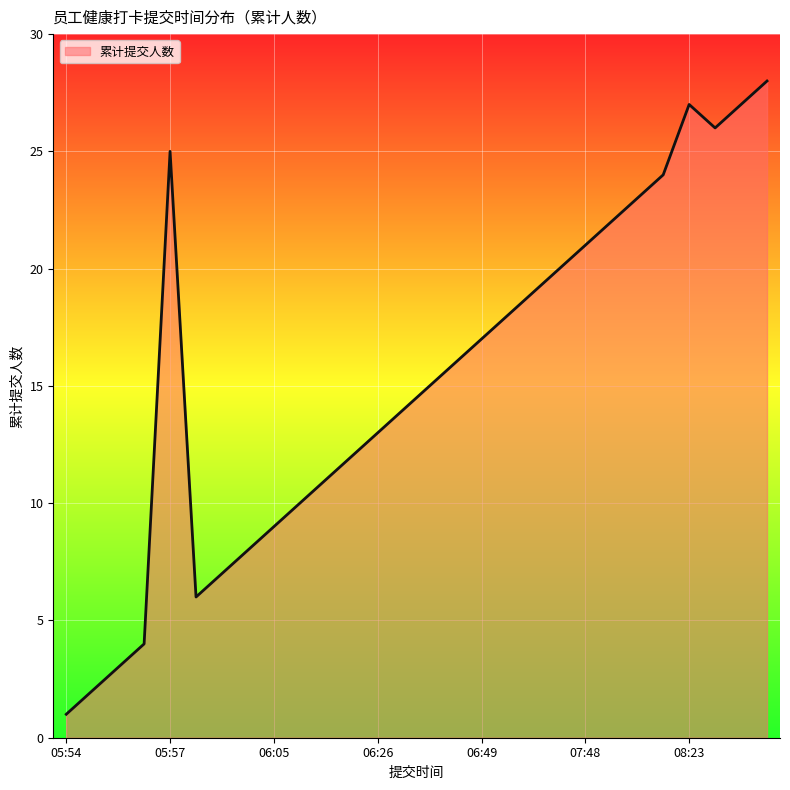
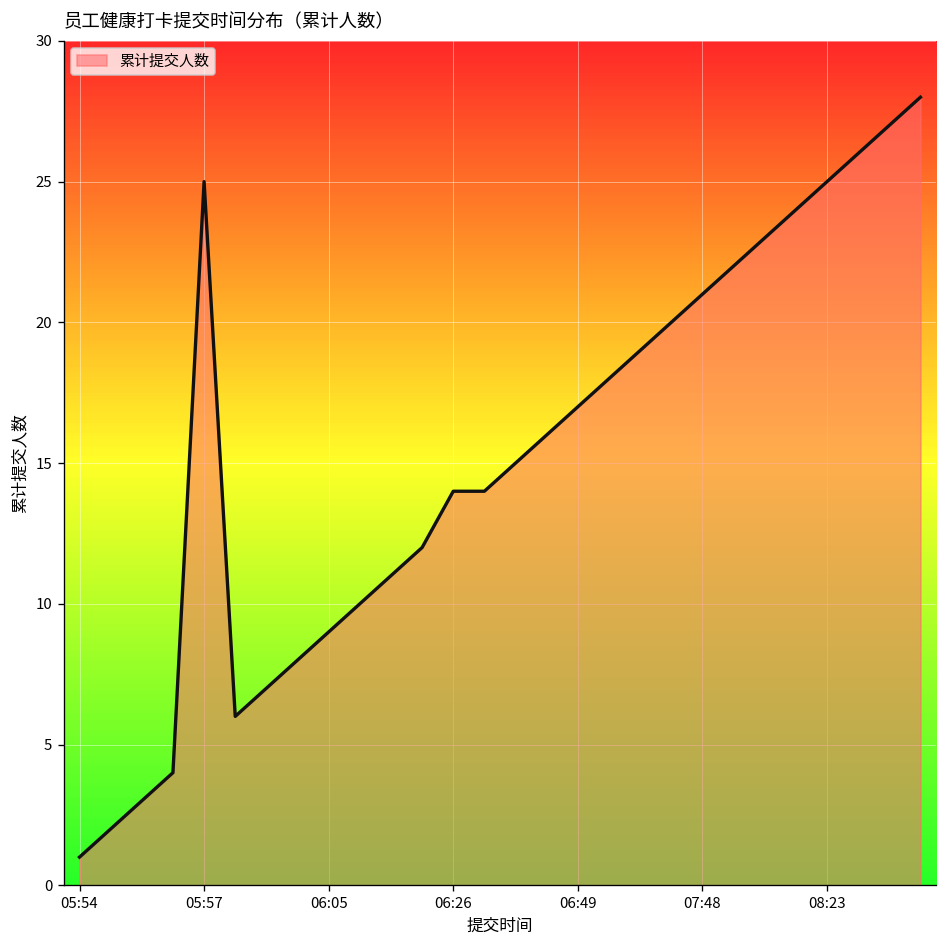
  {
    "05:54": 1,
    "05:57": 25,
    "06:05": 9,
-   "06:26": 13,
-   "08:23": 27
+   "06:26": 14,
+   "08:23": 25
  }
